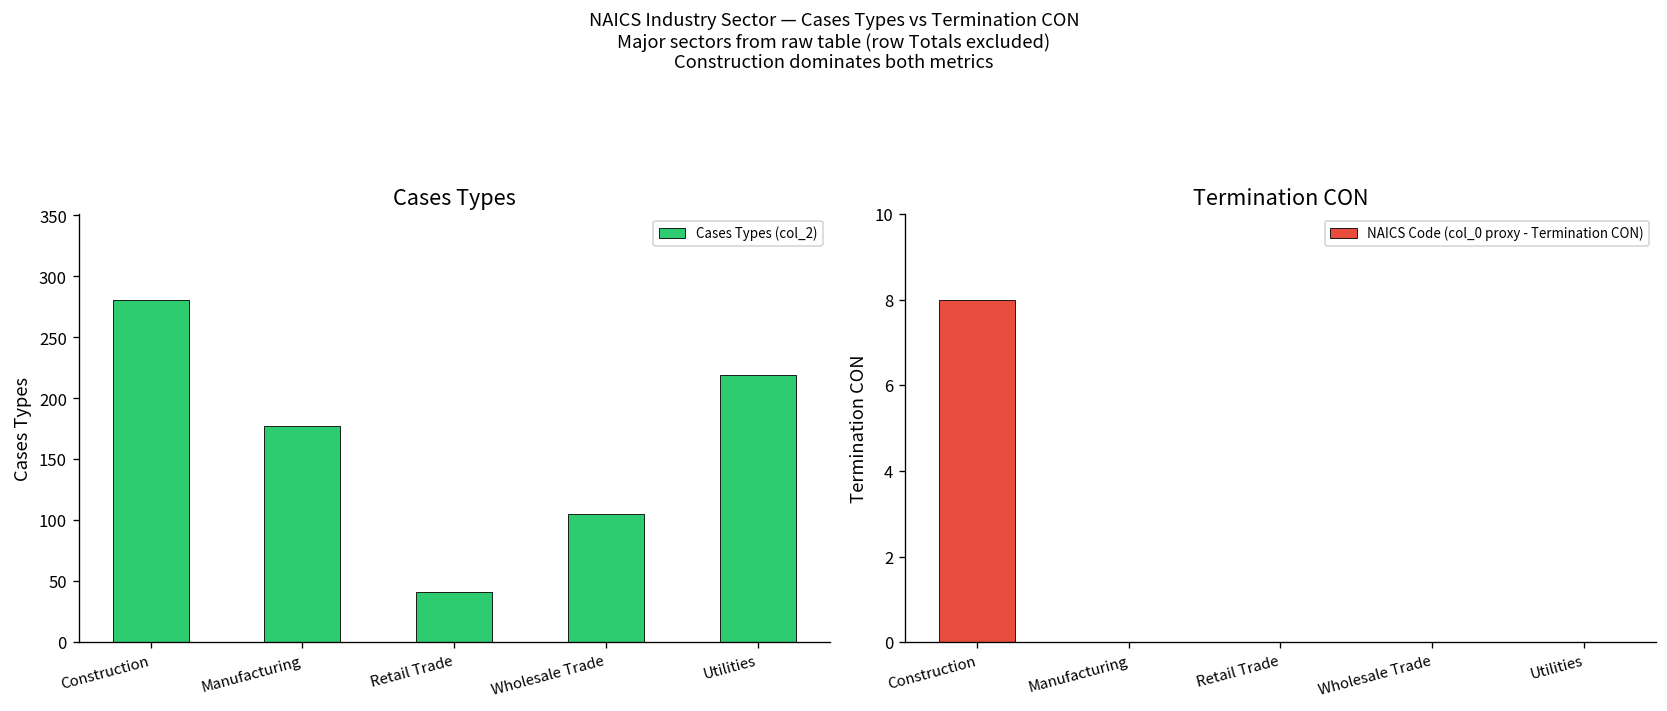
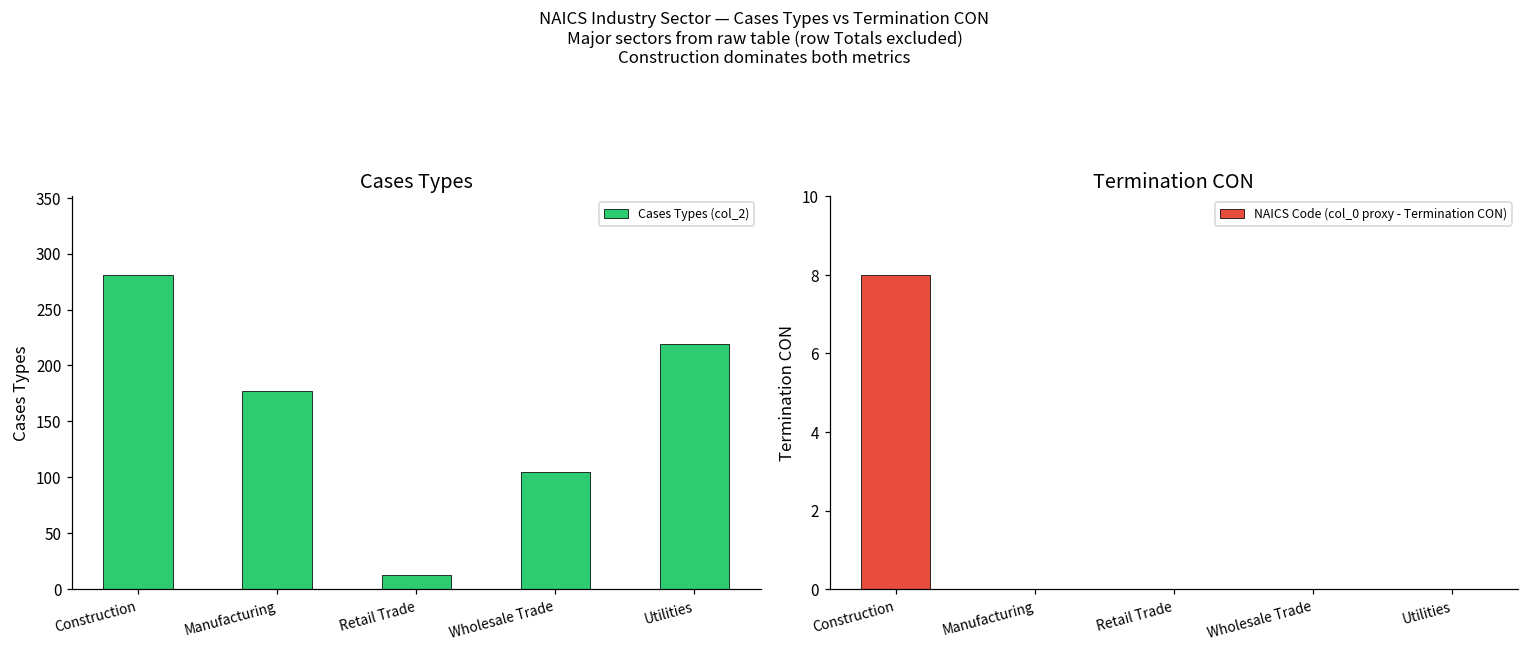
  {
    "Cases Types": {
      "Construction": 281,
      "Manufacturing": 177,
-     "Retail Trade": 41,
+     "Retail Trade": 13,
      "Wholesale Trade": 105,
      "Utilities": 219
    },
    "Termination CON": {
      "Construction": 8.0,
      "Manufacturing": 0.0,
      "Retail Trade": 0.0,
      "Wholesale Trade": 0.0,
      "Utilities": 0.0
    }
  }
